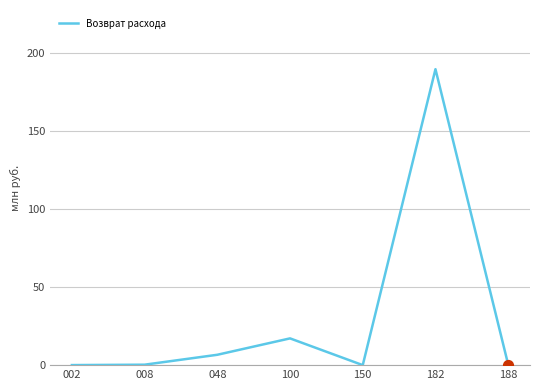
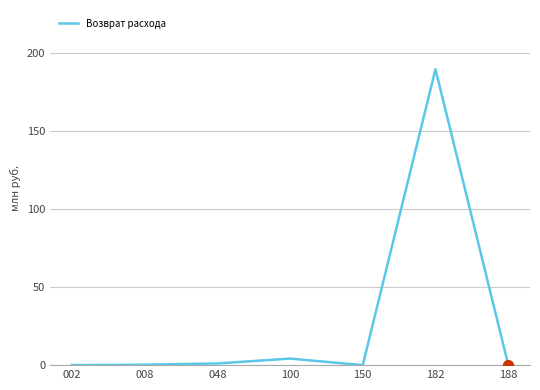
  {
    "Возврат расхода": {
      "002": 0,
      "008": 0,
-     "048": 7,
-     "100": 17,
+     "048": 1,
+     "100": 4,
      "150": 0,
      "182": 189
    }
  }
